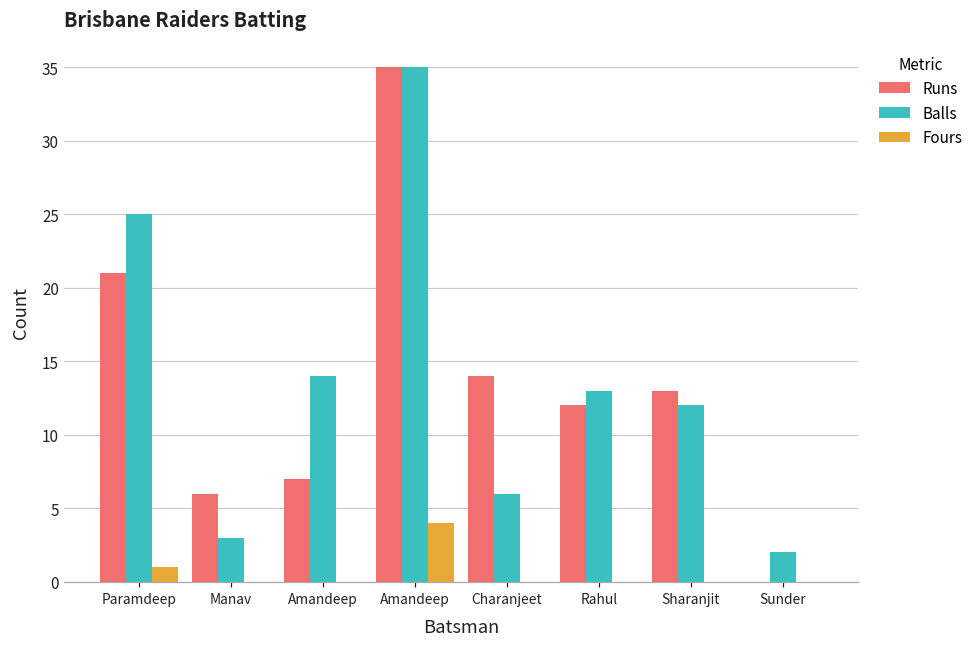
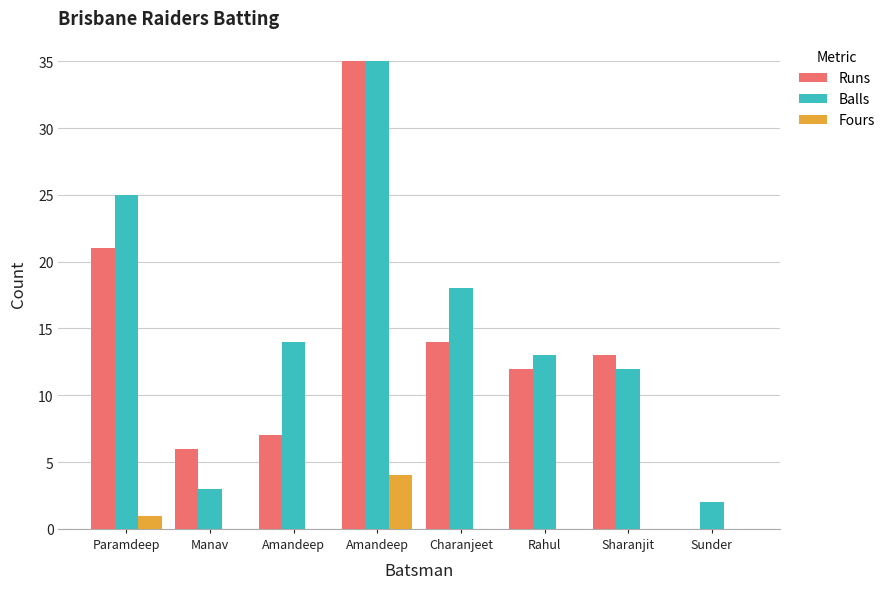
  {
    "Runs": {
      "Paramdeep": 21,
      "Manav": 6,
      "Charanjeet": 14,
      "Rahul": 12,
      "Sharanjit": 13,
      "Sunder": 0
    },
    "Balls": {
      "Paramdeep": 25,
      "Manav": 3,
-     "Charanjeet": 6,
+     "Charanjeet": 18,
      "Rahul": 13,
      "Sharanjit": 12,
      "Sunder": 2
    },
    "Fours": {
      "Paramdeep": 1,
      "Manav": 0,
      "Charanjeet": 0,
      "Rahul": 0,
      "Sharanjit": 0,
      "Sunder": 0
    }
  }
